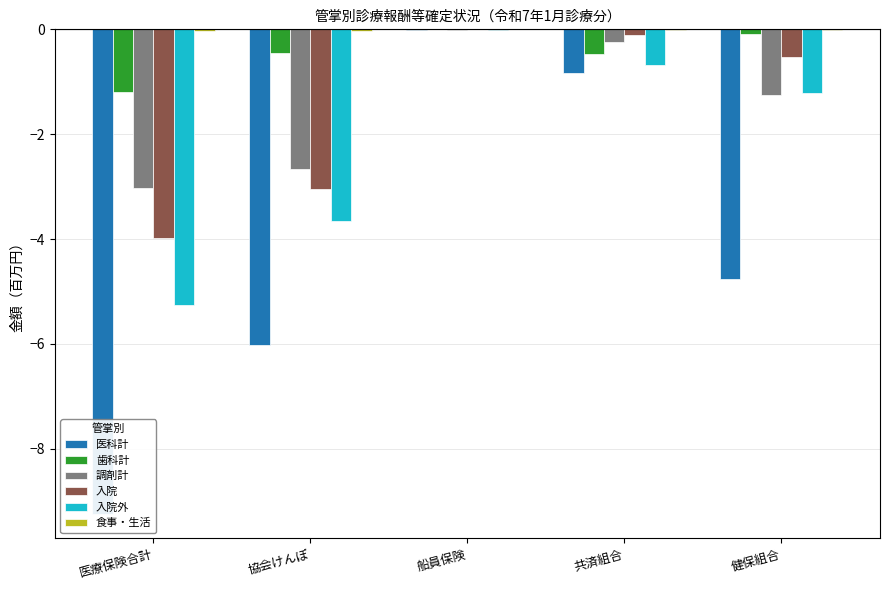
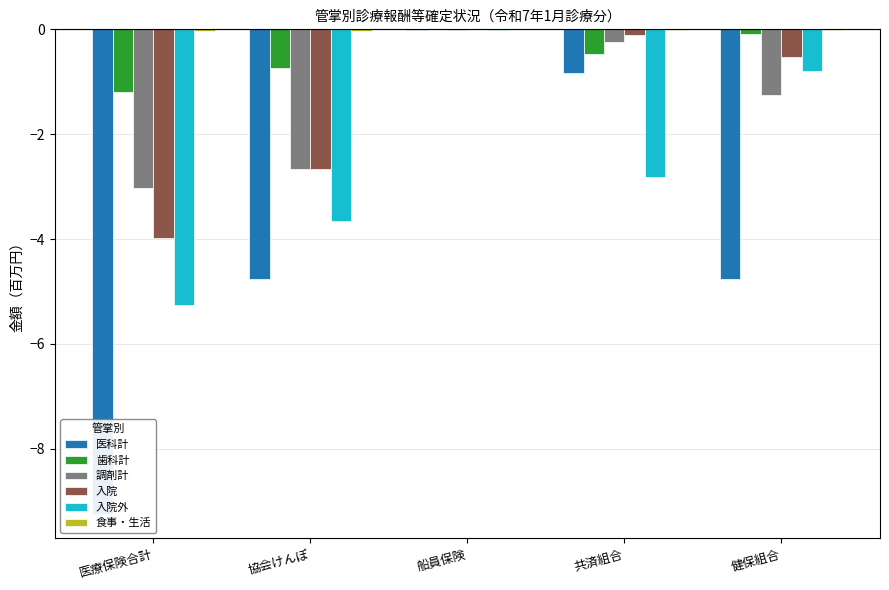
  {
    "医科計": {
-     "協会けんぽ": -6.0,
+     "協会けんぽ": -4.8,
      "共済組合": -0.8,
      "健保組合": -4.8
    },
    "歯科計": {
      "医療保険合計": -1.2,
-     "協会けんぽ": -0.5,
+     "協会けんぽ": -0.7,
      "共済組合": -0.5,
      "健保組合": -0.1
    },
    "調剤計": {
      "医療保険合計": -3.0,
      "協会けんぽ": -2.7,
      "共済組合": -0.2,
      "健保組合": -1.3
    },
    "入院": {
      "医療保険合計": -4.0,
-     "協会けんぽ": -3.0,
+     "協会けんぽ": -2.7,
      "共済組合": -0.1,
      "健保組合": -0.5
    },
    "入院外": {
      "医療保険合計": -5.3,
      "協会けんぽ": -3.7,
-     "共済組合": -0.7,
-     "健保組合": -1.2
+     "共済組合": -2.8,
+     "健保組合": -0.8
    }
  }
